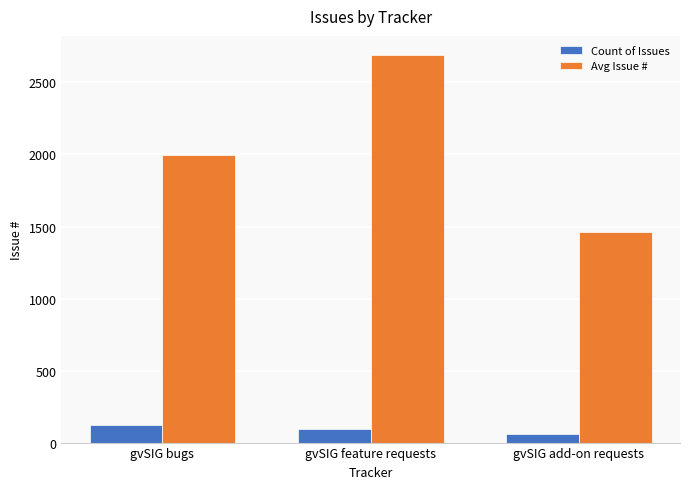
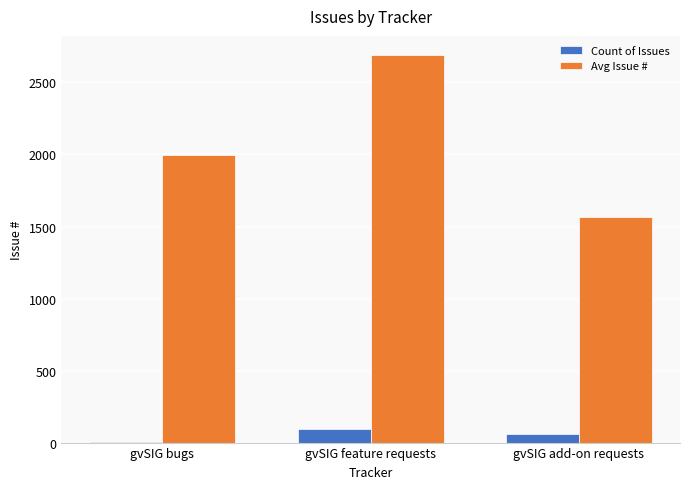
  {
    "Count of Issues": {
-     "gvSIG bugs": 120,
+     "gvSIG bugs": 0,
      "gvSIG feature requests": 100,
      "gvSIG add-on requests": 60
    },
    "Avg Issue #": {
      "gvSIG bugs": 2000,
      "gvSIG feature requests": 2690,
-     "gvSIG add-on requests": 1460
+     "gvSIG add-on requests": 1570
    }
  }
